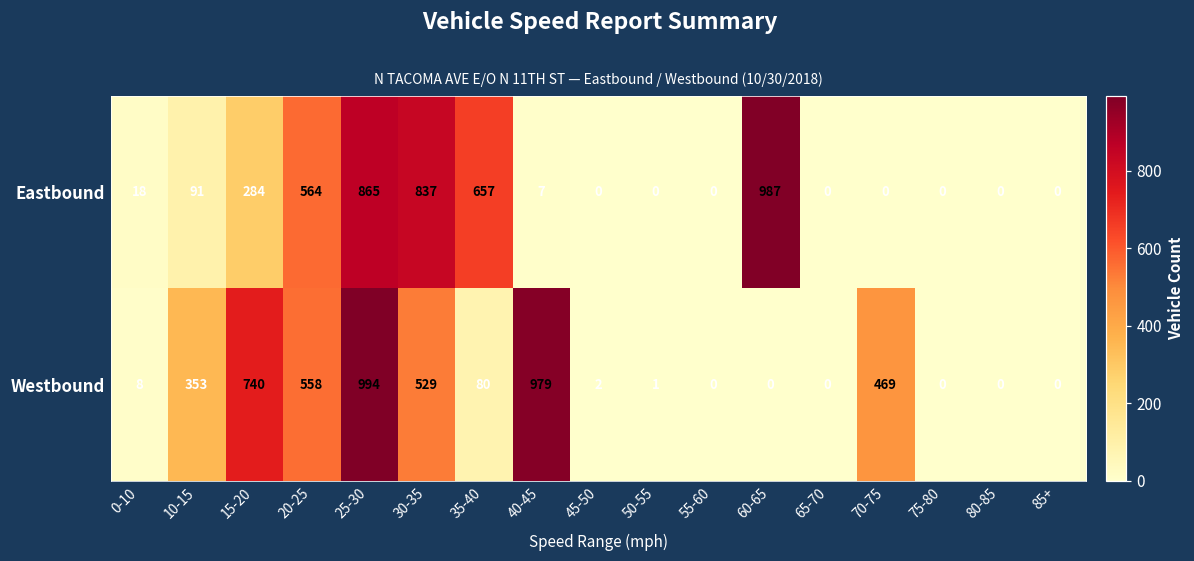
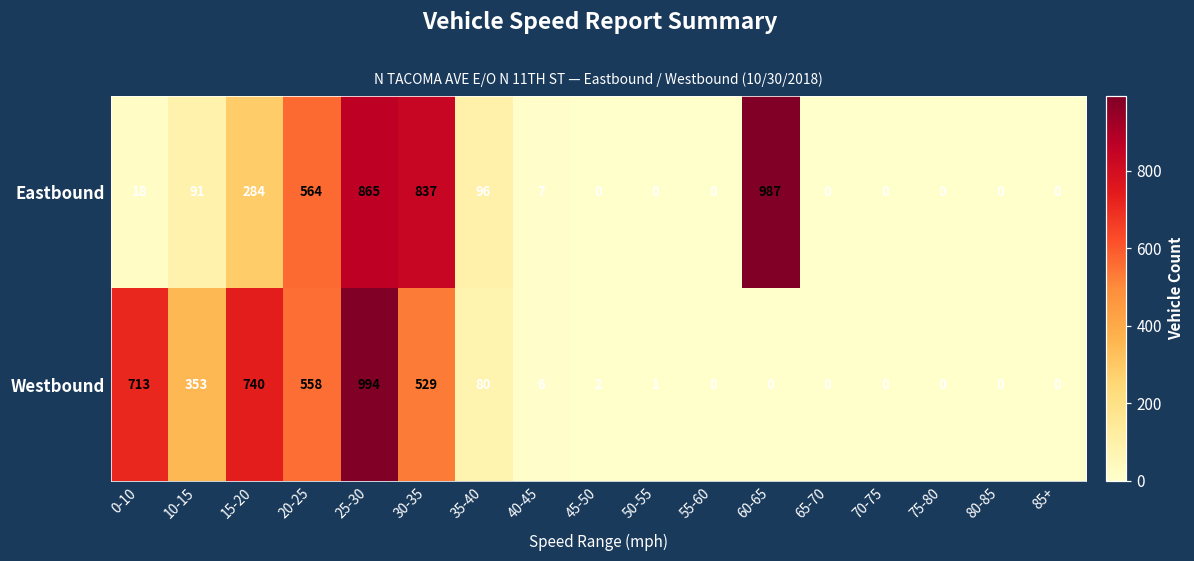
  {
    "Eastbound": {
      "0-10": 18,
      "10-15": 91,
      "15-20": 284,
      "20-25": 564,
      "25-30": 865,
      "30-35": 837,
-     "35-40": 657,
+     "35-40": 96,
      "40-45": 7,
      "45-50": 0,
      "50-55": 0,
      "55-60": 0,
      "60-65": 987,
      "65-70": 0,
      "70-75": 0,
      "75-80": 0,
      "80-85": 0,
      "85+": 0
    },
    "Westbound": {
-     "0-10": 8,
+     "0-10": 713,
      "10-15": 353,
      "15-20": 740,
      "20-25": 558,
      "25-30": 994,
      "30-35": 529,
      "35-40": 80,
-     "40-45": 979,
+     "40-45": 6,
      "45-50": 2,
      "50-55": 1,
      "55-60": 0,
      "60-65": 0,
      "65-70": 0,
-     "70-75": 469,
+     "70-75": 0,
      "75-80": 0,
      "80-85": 0,
      "85+": 0
    }
  }
